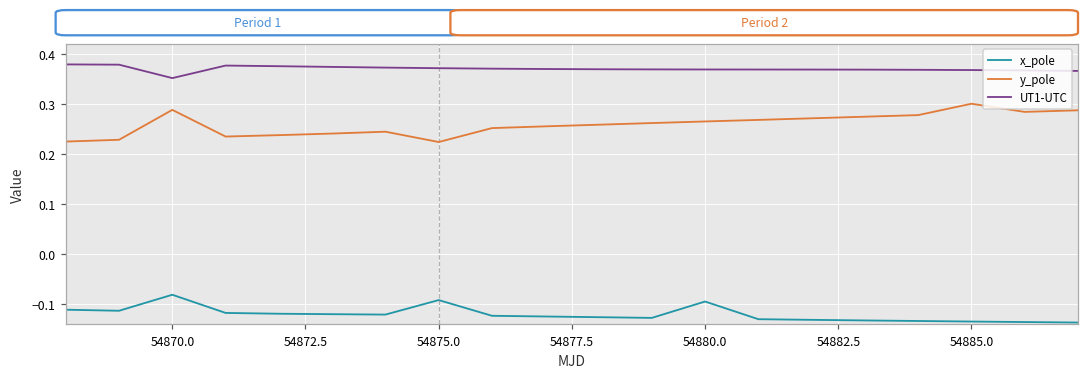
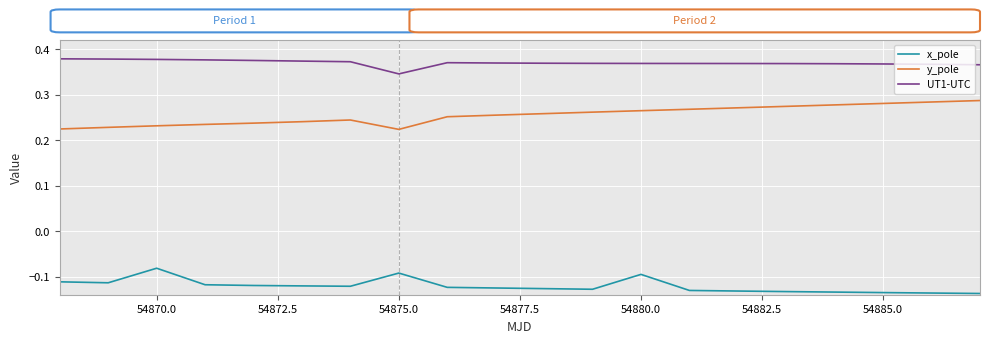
  {
    "x_pole": {
      "54870.0": -0.08,
      "54875.0": -0.09,
      "54880.0": -0.10,
      "54885.0": -0.14
    },
    "y_pole": {
-     "54870.0": 0.29,
+     "54870.0": 0.23,
      "54875.0": 0.22,
      "54880.0": 0.26,
-     "54885.0": 0.30
+     "54885.0": 0.28
    },
    "UT1-UTC": {
-     "54870.0": 0.35,
-     "54875.0": 0.37,
+     "54870.0": 0.38,
+     "54875.0": 0.35,
      "54880.0": 0.37,
      "54885.0": 0.37
    }
  }
